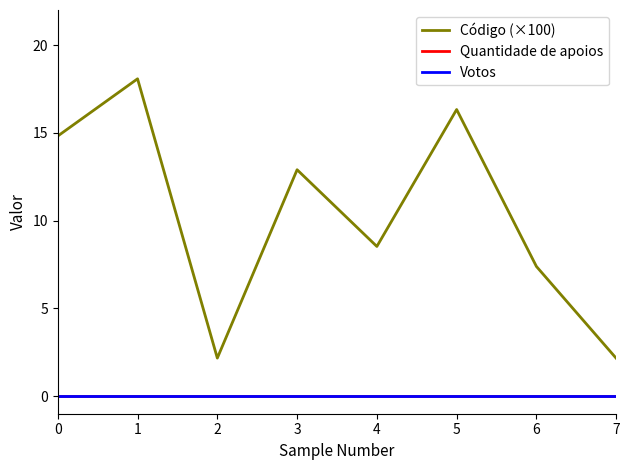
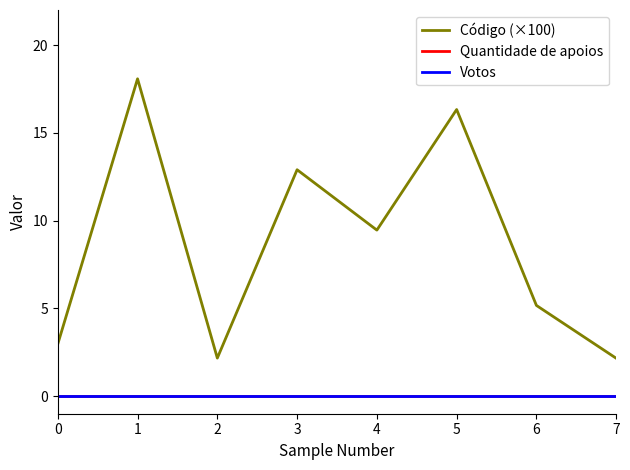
  {
    "Código (×100)": {
-     "0": 14.8,
+     "0": 3.0,
      "1": 18.1,
      "2": 2.2,
      "3": 12.9,
-     "4": 8.5,
+     "4": 9.5,
      "5": 16.3,
-     "6": 7.4,
+     "6": 5.2,
      "7": 2.2
    },
    "Votos": {
      "0": 0.0,
      "1": 0.0,
      "2": 0.0,
      "3": 0.0,
      "4": 0.0,
      "5": 0.0,
      "6": 0.0,
      "7": 0.0
    }
  }
